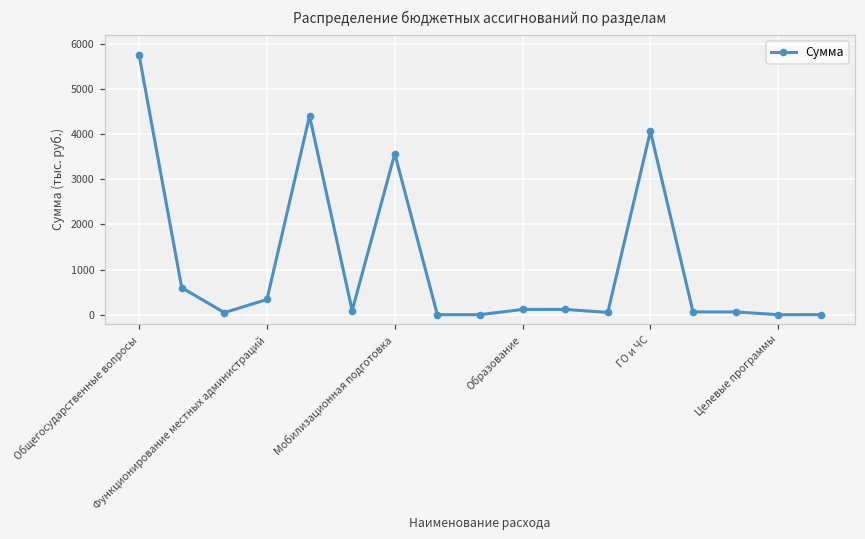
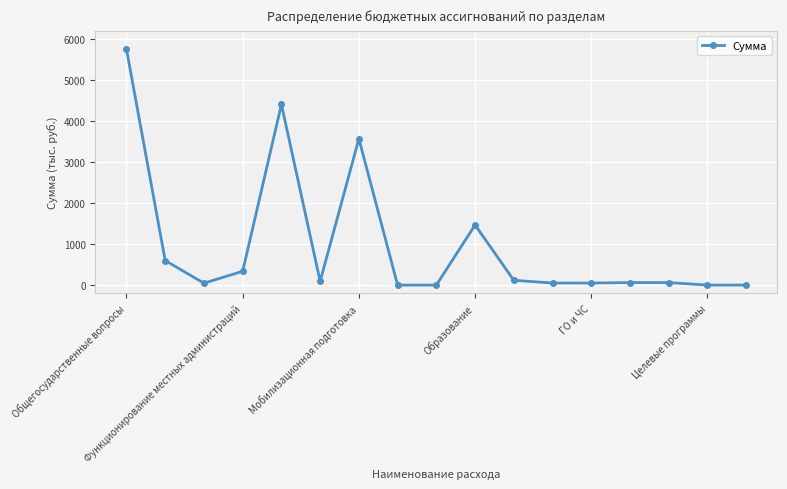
  {
    "Общегосударственные вопросы": 5700,
    "Функционирование местных администраций": 300,
    "Мобилизационная подготовка": 3600,
-   "Образование": 100,
-   "ГО и ЧС": 4100,
+   "Образование": 1500,
+   "ГО и ЧС": 100,
    "Целевые программы": 0
  }
